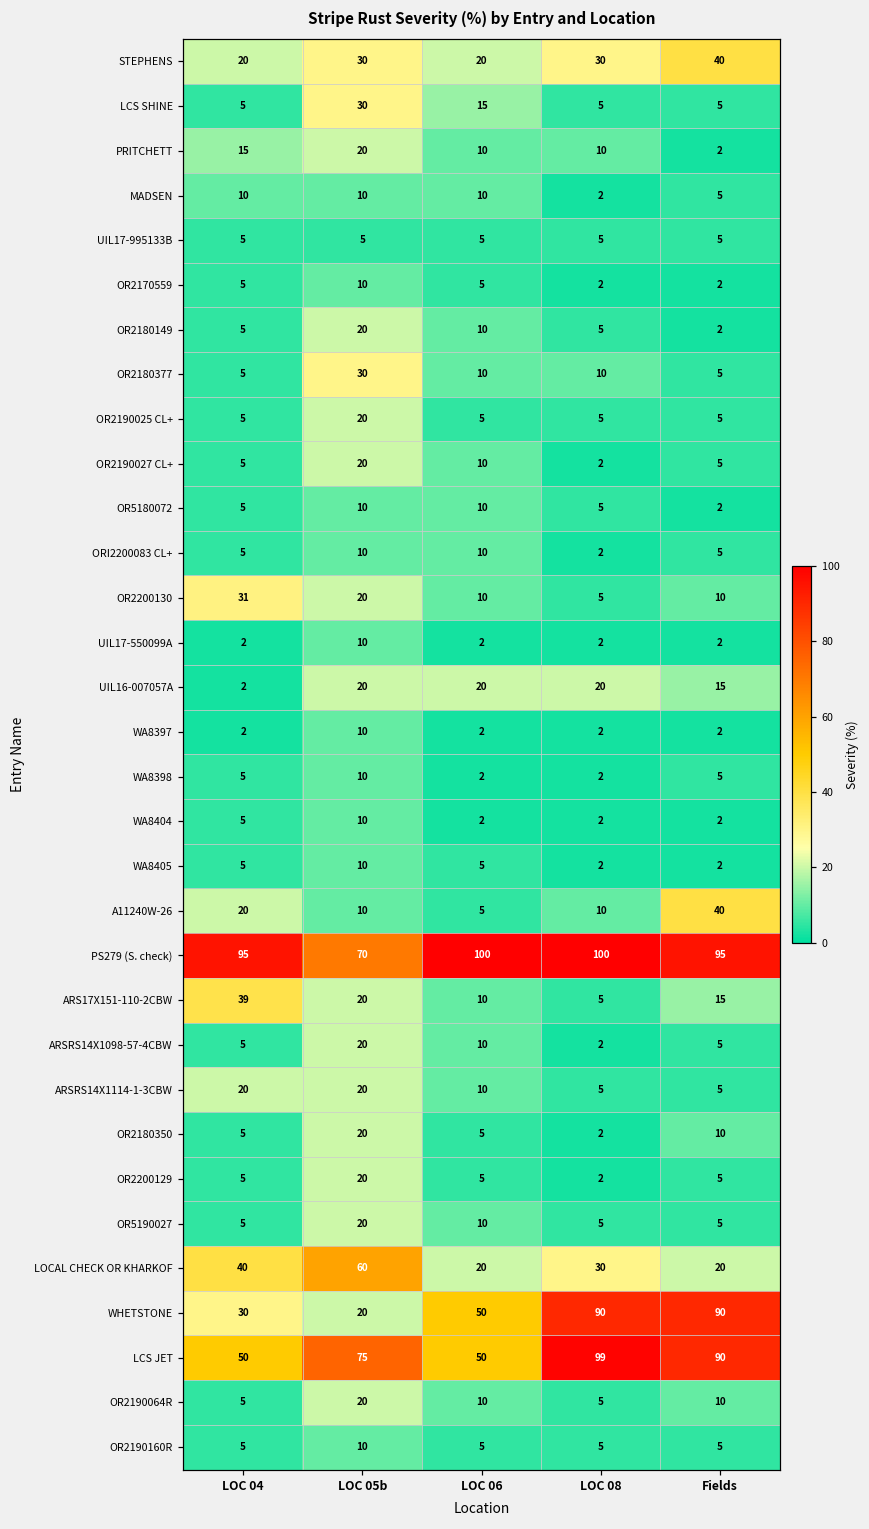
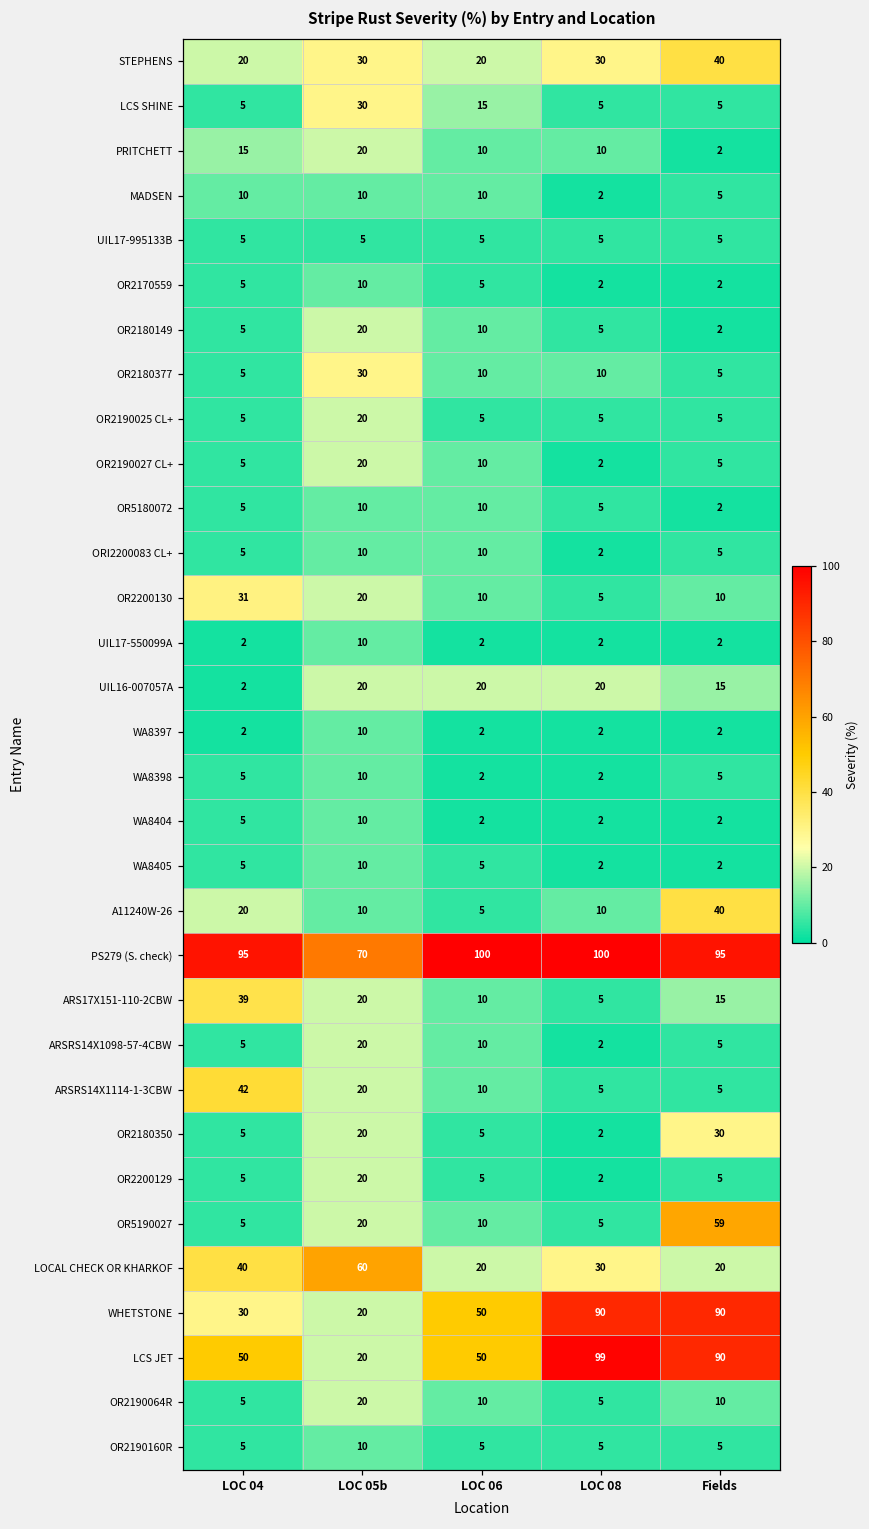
  {
    "STEPHENS": {
      "LOC 04": 20,
      "LOC 05b": 30,
      "LOC 06": 20,
      "LOC 08": 30,
      "Fields": 40
    },
    "LCS SHINE": {
      "LOC 04": 5,
      "LOC 05b": 30,
      "LOC 06": 15,
      "LOC 08": 5,
      "Fields": 5
    },
    "PRITCHETT": {
      "LOC 04": 15,
      "LOC 05b": 20,
      "LOC 06": 10,
      "LOC 08": 10,
      "Fields": 2
    },
    "MADSEN": {
      "LOC 04": 10,
      "LOC 05b": 10,
      "LOC 06": 10,
      "LOC 08": 2,
      "Fields": 5
    },
    "UIL17-995133B": {
      "LOC 04": 5,
      "LOC 05b": 5,
      "LOC 06": 5,
      "LOC 08": 5,
      "Fields": 5
    },
    "OR2170559": {
      "LOC 04": 5,
      "LOC 05b": 10,
      "LOC 06": 5,
      "LOC 08": 2,
      "Fields": 2
    },
    "OR2180149": {
      "LOC 04": 5,
      "LOC 05b": 20,
      "LOC 06": 10,
      "LOC 08": 5,
      "Fields": 2
    },
    "OR2180377": {
      "LOC 04": 5,
      "LOC 05b": 30,
      "LOC 06": 10,
      "LOC 08": 10,
      "Fields": 5
    },
    "OR2190025 CL+": {
      "LOC 04": 5,
      "LOC 05b": 20,
      "LOC 06": 5,
      "LOC 08": 5,
      "Fields": 5
    },
    "OR2190027 CL+": {
      "LOC 04": 5,
      "LOC 05b": 20,
      "LOC 06": 10,
      "LOC 08": 2,
      "Fields": 5
    },
    "OR5180072": {
      "LOC 04": 5,
      "LOC 05b": 10,
      "LOC 06": 10,
      "LOC 08": 5,
      "Fields": 2
    },
    "ORI2200083 CL+": {
      "LOC 04": 5,
      "LOC 05b": 10,
      "LOC 06": 10,
      "LOC 08": 2,
      "Fields": 5
    },
    "OR2200130": {
      "LOC 04": 31,
      "LOC 05b": 20,
      "LOC 06": 10,
      "LOC 08": 5,
      "Fields": 10
    },
    "UIL17-550099A": {
      "LOC 04": 2,
      "LOC 05b": 10,
      "LOC 06": 2,
      "LOC 08": 2,
      "Fields": 2
    },
    "UIL16-007057A": {
      "LOC 04": 2,
      "LOC 05b": 20,
      "LOC 06": 20,
      "LOC 08": 20,
      "Fields": 15
    },
    "WA8397": {
      "LOC 04": 2,
      "LOC 05b": 10,
      "LOC 06": 2,
      "LOC 08": 2,
      "Fields": 2
    },
    "WA8398": {
      "LOC 04": 5,
      "LOC 05b": 10,
      "LOC 06": 2,
      "LOC 08": 2,
      "Fields": 5
    },
    "WA8404": {
      "LOC 04": 5,
      "LOC 05b": 10,
      "LOC 06": 2,
      "LOC 08": 2,
      "Fields": 2
    },
    "WA8405": {
      "LOC 04": 5,
      "LOC 05b": 10,
      "LOC 06": 5,
      "LOC 08": 2,
      "Fields": 2
    },
    "A11240W-26": {
      "LOC 04": 20,
      "LOC 05b": 10,
      "LOC 06": 5,
      "LOC 08": 10,
      "Fields": 40
    },
    "PS279 (S. check)": {
      "LOC 04": 95,
      "LOC 05b": 70,
      "LOC 06": 100,
      "LOC 08": 100,
      "Fields": 95
    },
    "ARS17X151-110-2CBW": {
      "LOC 04": 39,
      "LOC 05b": 20,
      "LOC 06": 10,
      "LOC 08": 5,
      "Fields": 15
    },
    "ARSRS14X1098-57-4CBW": {
      "LOC 04": 5,
      "LOC 05b": 20,
      "LOC 06": 10,
      "LOC 08": 2,
      "Fields": 5
    },
    "ARSRS14X1114-1-3CBW": {
-     "LOC 04": 20,
+     "LOC 04": 42,
      "LOC 05b": 20,
      "LOC 06": 10,
      "LOC 08": 5,
      "Fields": 5
    },
    "OR2180350": {
      "LOC 04": 5,
      "LOC 05b": 20,
      "LOC 06": 5,
      "LOC 08": 2,
-     "Fields": 10
+     "Fields": 30
    },
    "OR2200129": {
      "LOC 04": 5,
      "LOC 05b": 20,
      "LOC 06": 5,
      "LOC 08": 2,
      "Fields": 5
    },
    "OR5190027": {
      "LOC 04": 5,
      "LOC 05b": 20,
      "LOC 06": 10,
      "LOC 08": 5,
-     "Fields": 5
+     "Fields": 59
    },
    "LOCAL CHECK OR KHARKOF": {
      "LOC 04": 40,
      "LOC 05b": 60,
      "LOC 06": 20,
      "LOC 08": 30,
      "Fields": 20
    },
    "WHETSTONE": {
      "LOC 04": 30,
      "LOC 05b": 20,
      "LOC 06": 50,
      "LOC 08": 90,
      "Fields": 90
    },
    "LCS JET": {
      "LOC 04": 50,
-     "LOC 05b": 75,
+     "LOC 05b": 20,
      "LOC 06": 50,
      "LOC 08": 99,
      "Fields": 90
    },
    "OR2190064R": {
      "LOC 04": 5,
      "LOC 05b": 20,
      "LOC 06": 10,
      "LOC 08": 5,
      "Fields": 10
    },
    "OR2190160R": {
      "LOC 04": 5,
      "LOC 05b": 10,
      "LOC 06": 5,
      "LOC 08": 5,
      "Fields": 5
    }
  }
